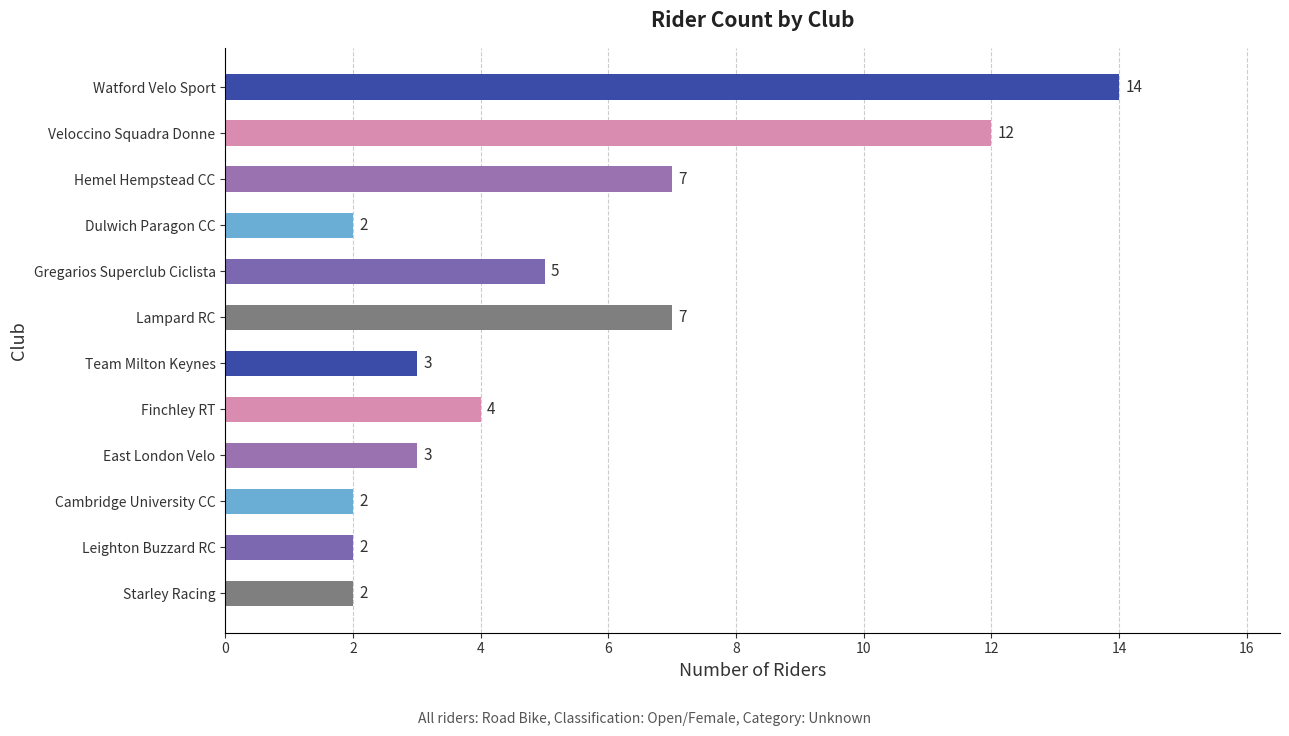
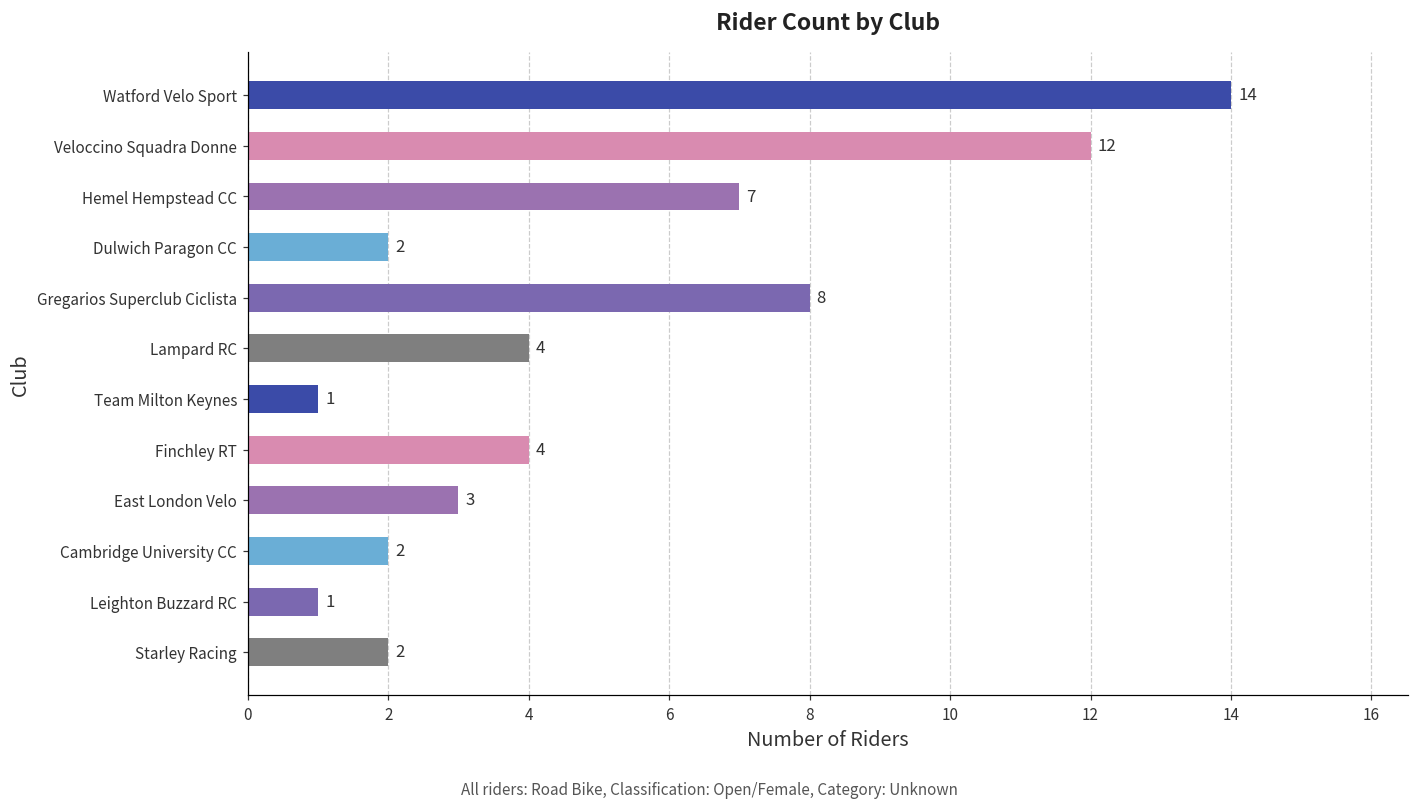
  {
    "Watford Velo Sport": 14,
    "Veloccino Squadra Donne": 12,
    "Hemel Hempstead CC": 7,
    "Dulwich Paragon CC": 2,
-   "Gregarios Superclub Ciclista": 5,
-   "Lampard RC": 7,
-   "Team Milton Keynes": 3,
+   "Gregarios Superclub Ciclista": 8,
+   "Lampard RC": 4,
+   "Team Milton Keynes": 1,
    "Finchley RT": 4,
    "East London Velo": 3,
    "Cambridge University CC": 2,
-   "Leighton Buzzard RC": 2,
+   "Leighton Buzzard RC": 1,
    "Starley Racing": 2
  }
